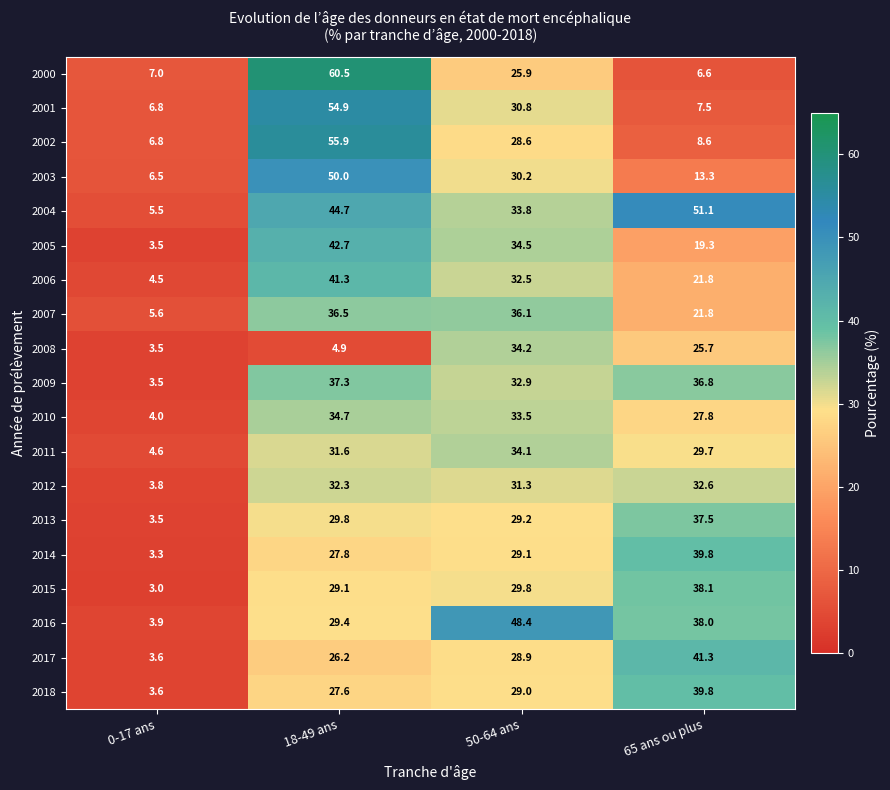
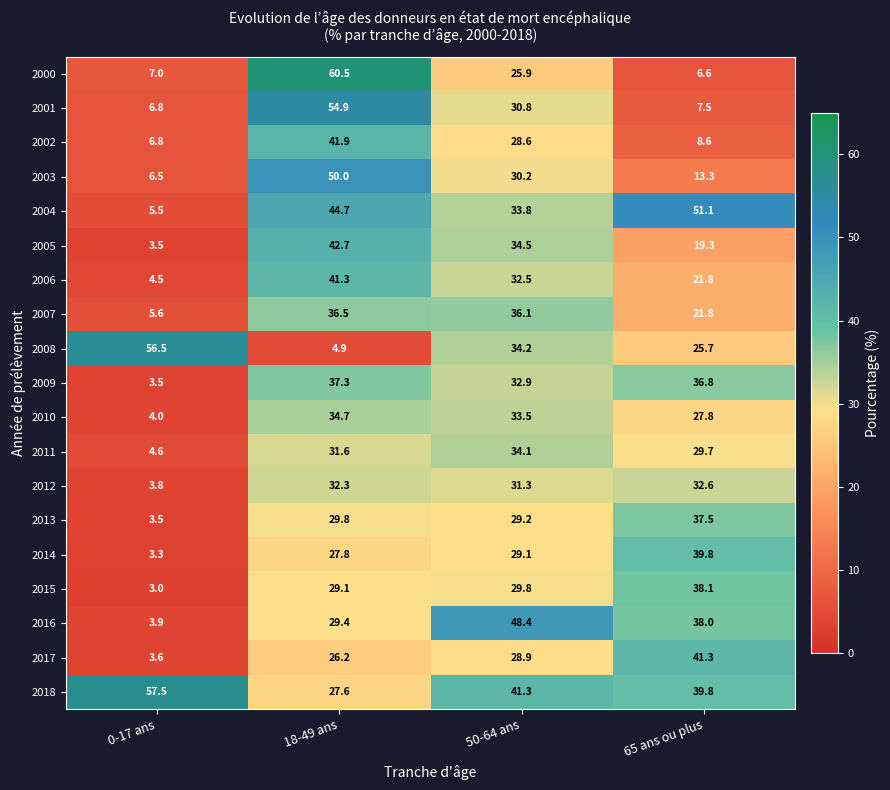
  {
    "2000": {
      "0-17 ans": 7.0,
      "18-49 ans": 60.5,
      "50-64 ans": 25.9,
      "65 ans ou plus": 6.6
    },
    "2001": {
      "0-17 ans": 6.8,
      "18-49 ans": 54.9,
      "50-64 ans": 30.8,
      "65 ans ou plus": 7.5
    },
    "2002": {
      "0-17 ans": 6.8,
-     "18-49 ans": 55.9,
+     "18-49 ans": 41.9,
      "50-64 ans": 28.6,
      "65 ans ou plus": 8.6
    },
    "2003": {
      "0-17 ans": 6.5,
      "18-49 ans": 50.0,
      "50-64 ans": 30.2,
      "65 ans ou plus": 13.3
    },
    "2004": {
      "0-17 ans": 5.5,
      "18-49 ans": 44.7,
      "50-64 ans": 33.8,
      "65 ans ou plus": 51.1
    },
    "2005": {
      "0-17 ans": 3.5,
      "18-49 ans": 42.7,
      "50-64 ans": 34.5,
      "65 ans ou plus": 19.3
    },
    "2006": {
      "0-17 ans": 4.5,
      "18-49 ans": 41.3,
      "50-64 ans": 32.5,
      "65 ans ou plus": 21.8
    },
    "2007": {
      "0-17 ans": 5.6,
      "18-49 ans": 36.5,
      "50-64 ans": 36.1,
      "65 ans ou plus": 21.8
    },
    "2008": {
-     "0-17 ans": 3.5,
+     "0-17 ans": 56.5,
      "18-49 ans": 4.9,
      "50-64 ans": 34.2,
      "65 ans ou plus": 25.7
    },
    "2009": {
      "0-17 ans": 3.5,
      "18-49 ans": 37.3,
      "50-64 ans": 32.9,
      "65 ans ou plus": 36.8
    },
    "2010": {
      "0-17 ans": 4.0,
      "18-49 ans": 34.7,
      "50-64 ans": 33.5,
      "65 ans ou plus": 27.8
    },
    "2011": {
      "0-17 ans": 4.6,
      "18-49 ans": 31.6,
      "50-64 ans": 34.1,
      "65 ans ou plus": 29.7
    },
    "2012": {
      "0-17 ans": 3.8,
      "18-49 ans": 32.3,
      "50-64 ans": 31.3,
      "65 ans ou plus": 32.6
    },
    "2013": {
      "0-17 ans": 3.5,
      "18-49 ans": 29.8,
      "50-64 ans": 29.2,
      "65 ans ou plus": 37.5
    },
    "2014": {
      "0-17 ans": 3.3,
      "18-49 ans": 27.8,
      "50-64 ans": 29.1,
      "65 ans ou plus": 39.8
    },
    "2015": {
      "0-17 ans": 3.0,
      "18-49 ans": 29.1,
      "50-64 ans": 29.8,
      "65 ans ou plus": 38.1
    },
    "2016": {
      "0-17 ans": 3.9,
      "18-49 ans": 29.4,
      "50-64 ans": 48.4,
      "65 ans ou plus": 38.0
    },
    "2017": {
      "0-17 ans": 3.6,
      "18-49 ans": 26.2,
      "50-64 ans": 28.9,
      "65 ans ou plus": 41.3
    },
    "2018": {
-     "0-17 ans": 3.6,
+     "0-17 ans": 57.5,
      "18-49 ans": 27.6,
-     "50-64 ans": 29.0,
+     "50-64 ans": 41.3,
      "65 ans ou plus": 39.8
    }
  }
